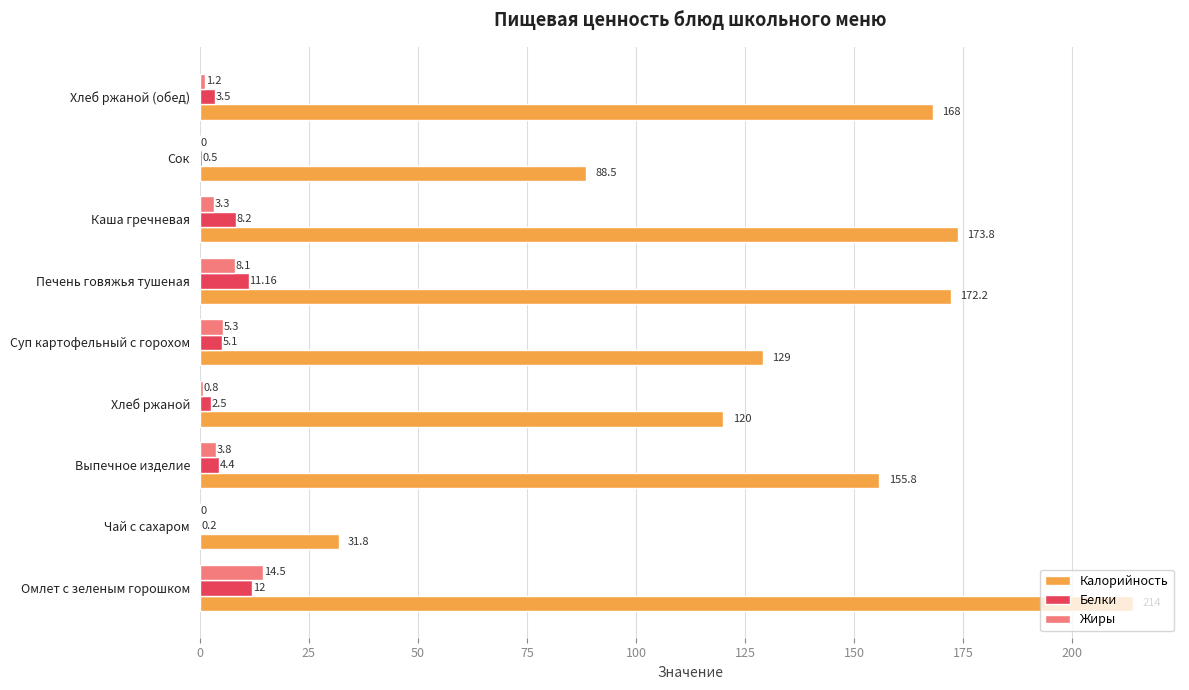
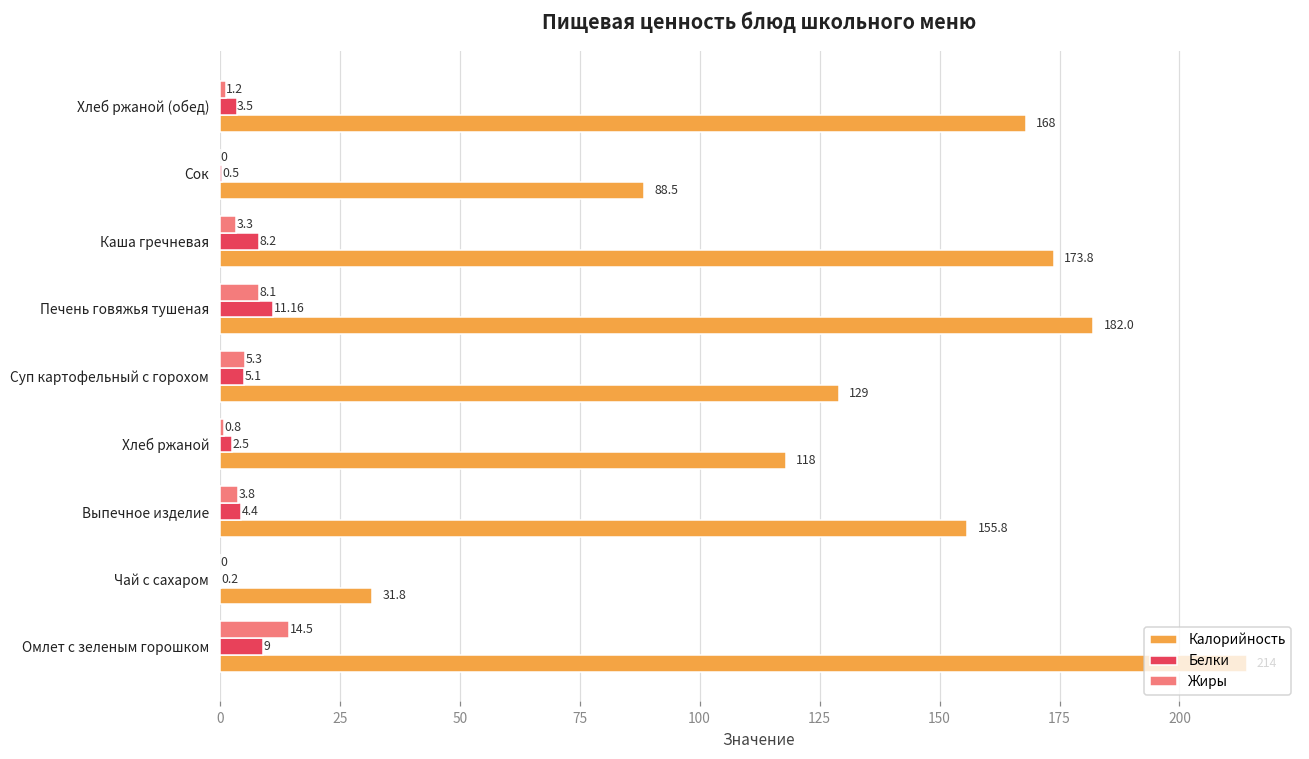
  {
    "Калорийность": {
      "Хлеб ржаной (обед)": 168,
      "Сок": 88.5,
      "Каша гречневая": 173.8,
-     "Печень говяжья тушеная": 172.2,
+     "Печень говяжья тушеная": 182.0,
      "Суп картофельный с горохом": 129,
-     "Хлеб ржаной": 120,
+     "Хлеб ржаной": 118,
      "Выпечное изделие": 155.8,
      "Чай с сахаром": 31.8
    },
    "Белки": {
      "Хлеб ржаной (обед)": 3.5,
      "Сок": 0.5,
      "Каша гречневая": 8.2,
      "Печень говяжья тушеная": 11.16,
      "Суп картофельный с горохом": 5.1,
      "Хлеб ржаной": 2.5,
      "Выпечное изделие": 4.4,
      "Чай с сахаром": 0.2,
-     "Омлет с зеленым горошком": 12
+     "Омлет с зеленым горошком": 9
    },
    "Жиры": {
      "Хлеб ржаной (обед)": 1.2,
      "Сок": 0,
      "Каша гречневая": 3.3,
      "Печень говяжья тушеная": 8.1,
      "Суп картофельный с горохом": 5.3,
      "Хлеб ржаной": 0.8,
      "Выпечное изделие": 3.8,
      "Чай с сахаром": 0,
      "Омлет с зеленым горошком": 14.5
    }
  }
